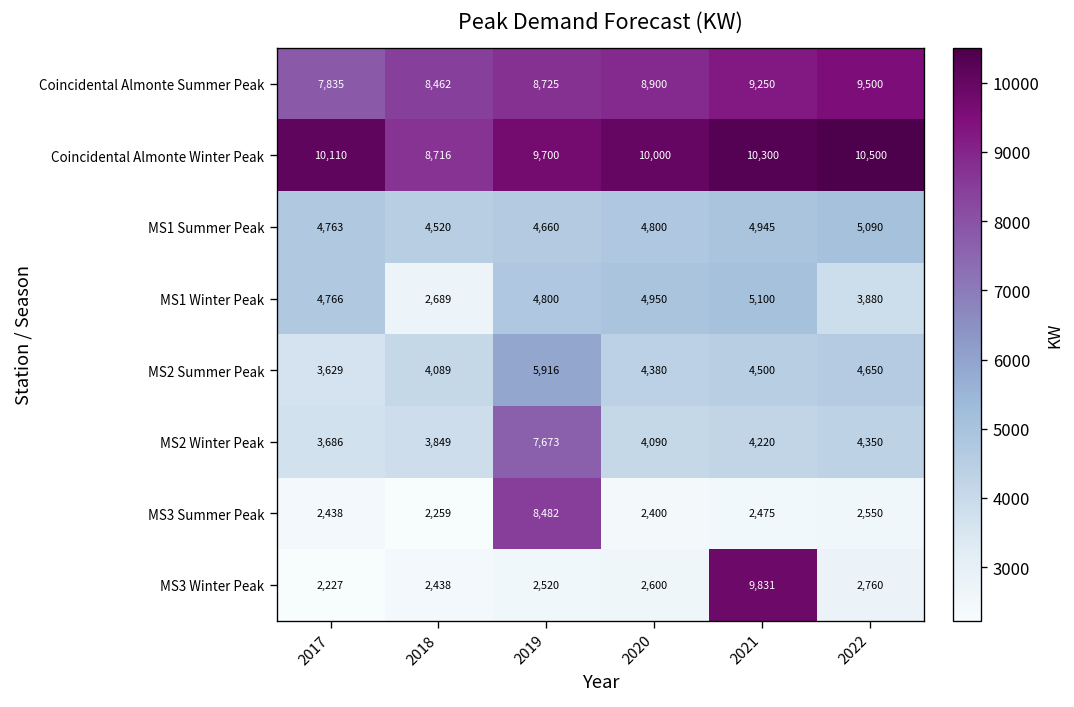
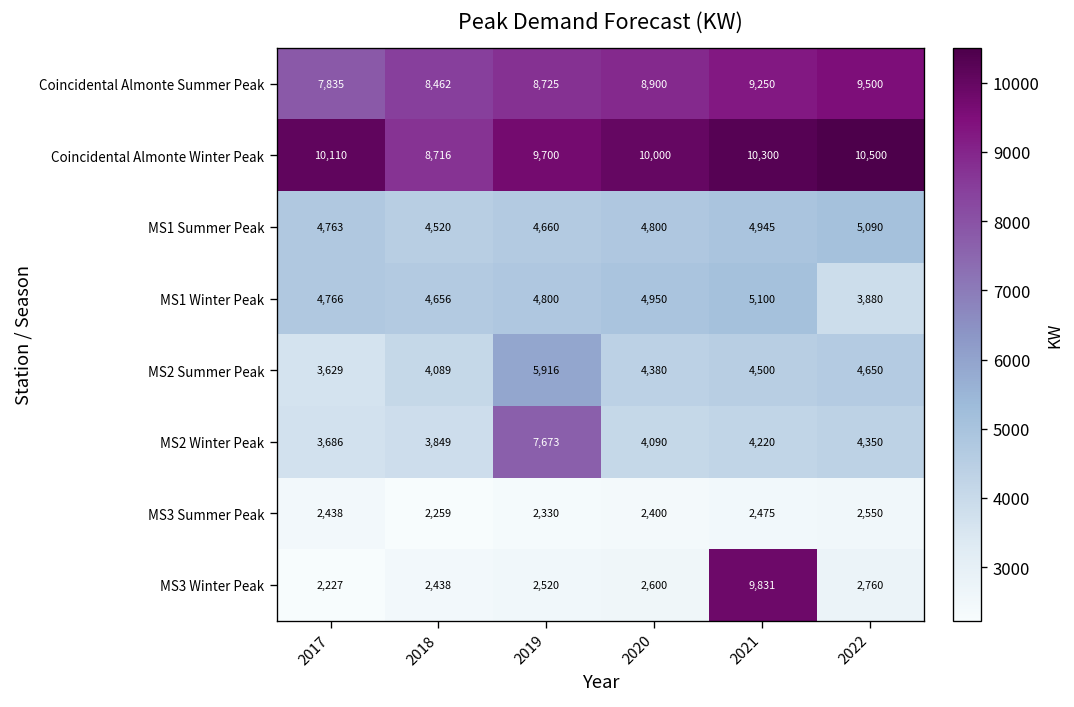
  {
    "Coincidental Almonte Summer Peak": {
      "2017": "7,835",
      "2018": "8,462",
      "2019": "8,725",
      "2020": "8,900",
      "2021": "9,250",
      "2022": "9,500"
    },
    "Coincidental Almonte Winter Peak": {
      "2017": "10,110",
      "2018": "8,716",
      "2019": "9,700",
      "2020": "10,000",
      "2021": "10,300",
      "2022": "10,500"
    },
    "MS1 Summer Peak": {
      "2017": "4,763",
      "2018": "4,520",
      "2019": "4,660",
      "2020": "4,800",
      "2021": "4,945",
      "2022": "5,090"
    },
    "MS1 Winter Peak": {
      "2017": "4,766",
-     "2018": "2,689",
+     "2018": "4,656",
      "2019": "4,800",
      "2020": "4,950",
      "2021": "5,100",
      "2022": "3,880"
    },
    "MS2 Summer Peak": {
      "2017": "3,629",
      "2018": "4,089",
      "2019": "5,916",
      "2020": "4,380",
      "2021": "4,500",
      "2022": "4,650"
    },
    "MS2 Winter Peak": {
      "2017": "3,686",
      "2018": "3,849",
      "2019": "7,673",
      "2020": "4,090",
      "2021": "4,220",
      "2022": "4,350"
    },
    "MS3 Summer Peak": {
      "2017": "2,438",
      "2018": "2,259",
-     "2019": "8,482",
+     "2019": "2,330",
      "2020": "2,400",
      "2021": "2,475",
      "2022": "2,550"
    },
    "MS3 Winter Peak": {
      "2017": "2,227",
      "2018": "2,438",
      "2019": "2,520",
      "2020": "2,600",
      "2021": "9,831",
      "2022": "2,760"
    }
  }
